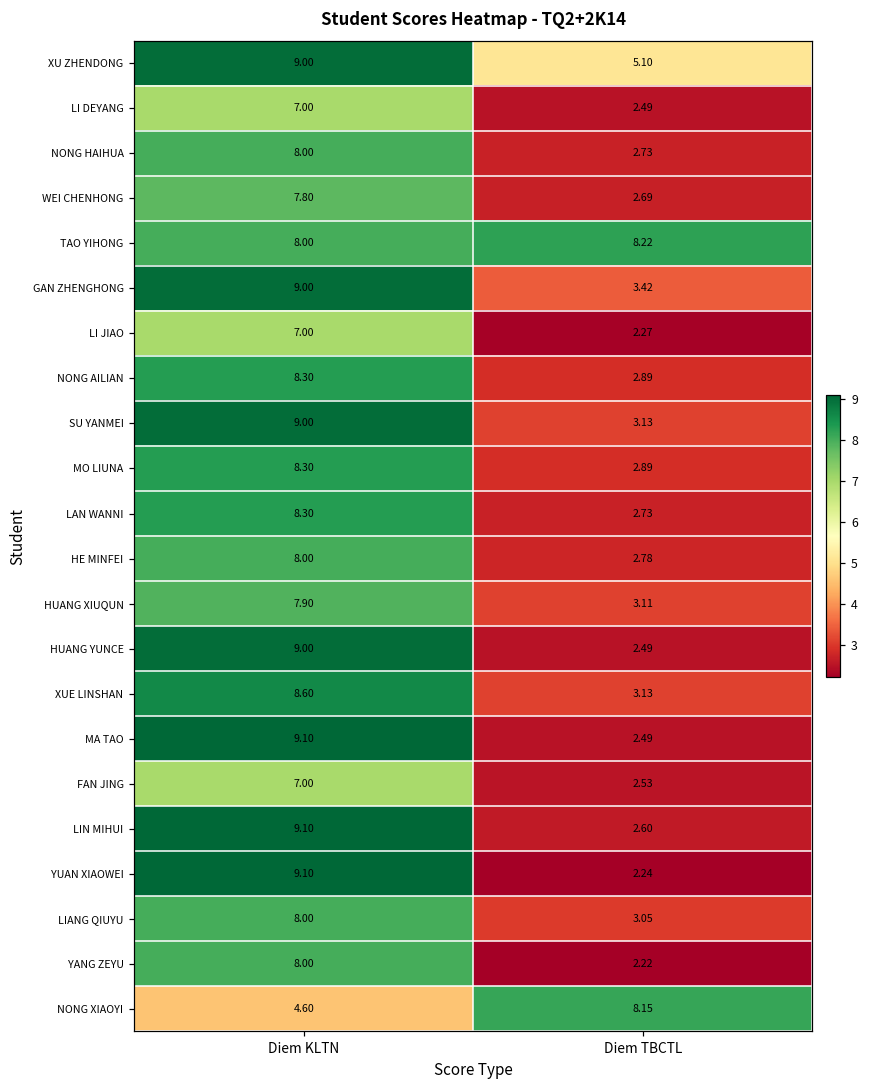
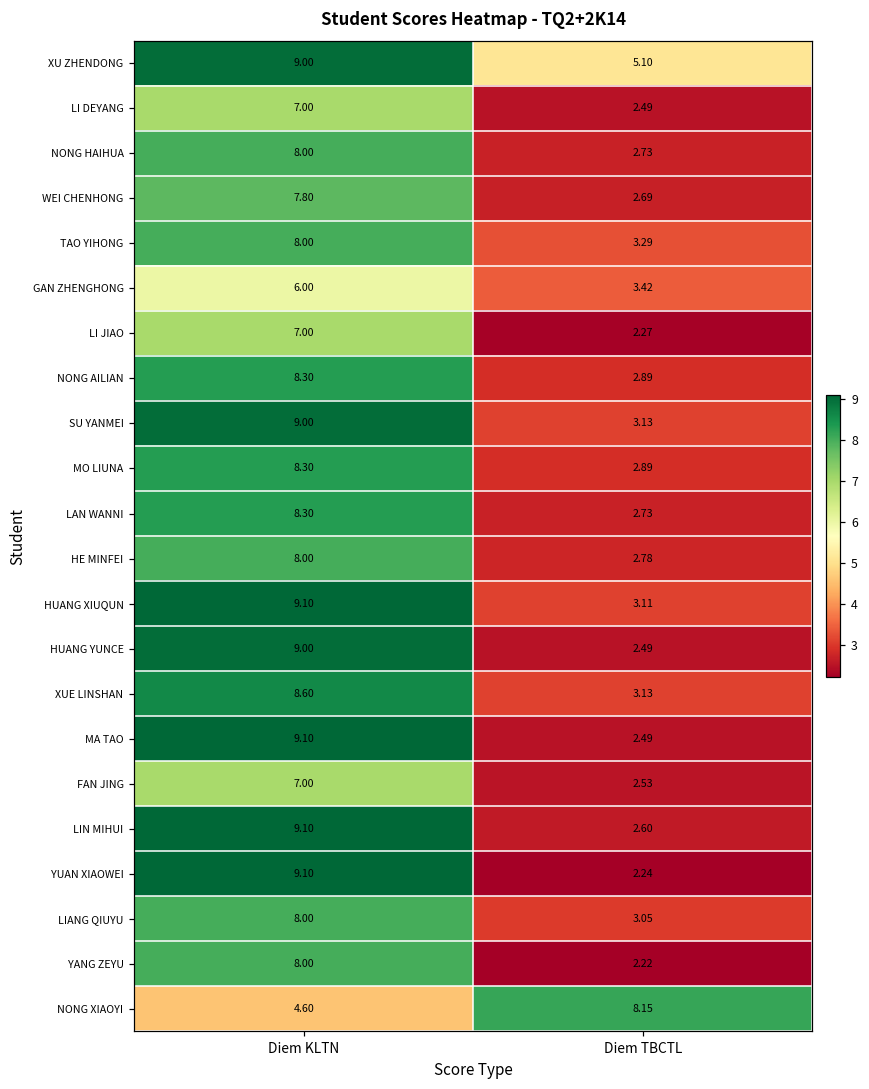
  {
    "XU ZHENDONG": {
      "Diem KLTN": 9.00,
      "Diem TBCTL": 5.10
    },
    "LI DEYANG": {
      "Diem KLTN": 7.00,
      "Diem TBCTL": 2.49
    },
    "NONG HAIHUA": {
      "Diem KLTN": 8.00,
      "Diem TBCTL": 2.73
    },
    "WEI CHENHONG": {
      "Diem KLTN": 7.80,
      "Diem TBCTL": 2.69
    },
    "TAO YIHONG": {
      "Diem KLTN": 8.00,
-     "Diem TBCTL": 8.22
+     "Diem TBCTL": 3.29
    },
    "GAN ZHENGHONG": {
-     "Diem KLTN": 9.00,
+     "Diem KLTN": 6.00,
      "Diem TBCTL": 3.42
    },
    "LI JIAO": {
      "Diem KLTN": 7.00,
      "Diem TBCTL": 2.27
    },
    "NONG AILIAN": {
      "Diem KLTN": 8.30,
      "Diem TBCTL": 2.89
    },
    "SU YANMEI": {
      "Diem KLTN": 9.00,
      "Diem TBCTL": 3.13
    },
    "MO LIUNA": {
      "Diem KLTN": 8.30,
      "Diem TBCTL": 2.89
    },
    "LAN WANNI": {
      "Diem KLTN": 8.30,
      "Diem TBCTL": 2.73
    },
    "HE MINFEI": {
      "Diem KLTN": 8.00,
      "Diem TBCTL": 2.78
    },
    "HUANG XIUQUN": {
-     "Diem KLTN": 7.90,
+     "Diem KLTN": 9.10,
      "Diem TBCTL": 3.11
    },
    "HUANG YUNCE": {
      "Diem KLTN": 9.00,
      "Diem TBCTL": 2.49
    },
    "XUE LINSHAN": {
      "Diem KLTN": 8.60,
      "Diem TBCTL": 3.13
    },
    "MA TAO": {
      "Diem KLTN": 9.10,
      "Diem TBCTL": 2.49
    },
    "FAN JING": {
      "Diem KLTN": 7.00,
      "Diem TBCTL": 2.53
    },
    "LIN MIHUI": {
      "Diem KLTN": 9.10,
      "Diem TBCTL": 2.60
    },
    "YUAN XIAOWEI": {
      "Diem KLTN": 9.10,
      "Diem TBCTL": 2.24
    },
    "LIANG QIUYU": {
      "Diem KLTN": 8.00,
      "Diem TBCTL": 3.05
    },
    "YANG ZEYU": {
      "Diem KLTN": 8.00,
      "Diem TBCTL": 2.22
    },
    "NONG XIAOYI": {
      "Diem KLTN": 4.60,
      "Diem TBCTL": 8.15
    }
  }
